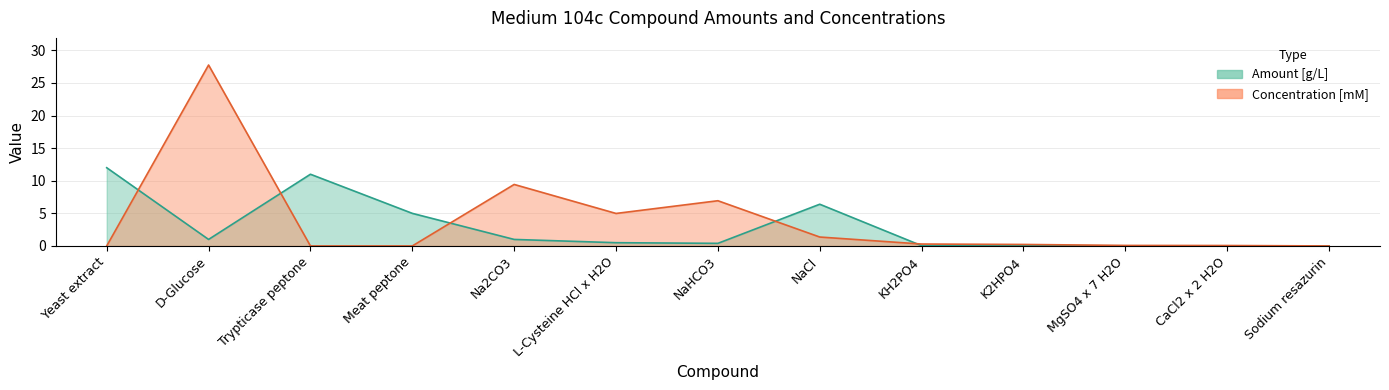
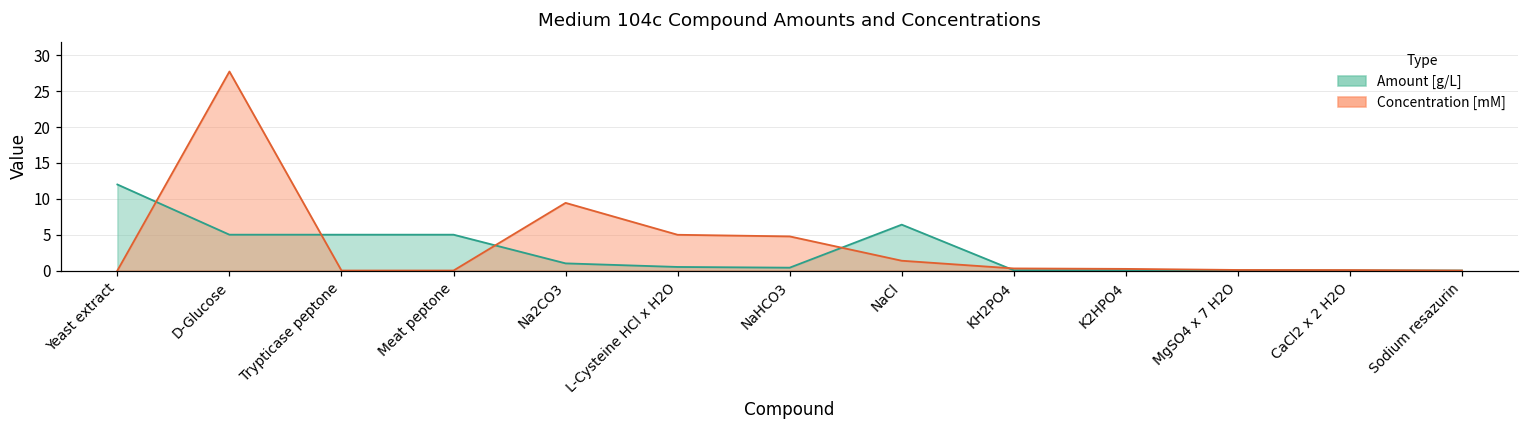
  {
    "Amount [g/L]": {
      "Yeast extract": 12,
-     "D-Glucose": 1,
-     "Trypticase peptone": 11,
+     "D-Glucose": 5,
+     "Trypticase peptone": 5,
      "Meat peptone": 5,
      "Na2CO3": 1,
      "L-Cysteine HCl x H2O": 1,
      "NaHCO3": 0,
      "NaCl": 6
    },
    "Concentration [mM]": {
      "Yeast extract": 0,
      "D-Glucose": 28,
      "Trypticase peptone": 0,
      "Meat peptone": 0,
      "Na2CO3": 9,
      "L-Cysteine HCl x H2O": 5,
-     "NaHCO3": 7,
+     "NaHCO3": 5,
      "NaCl": 1
    }
  }
